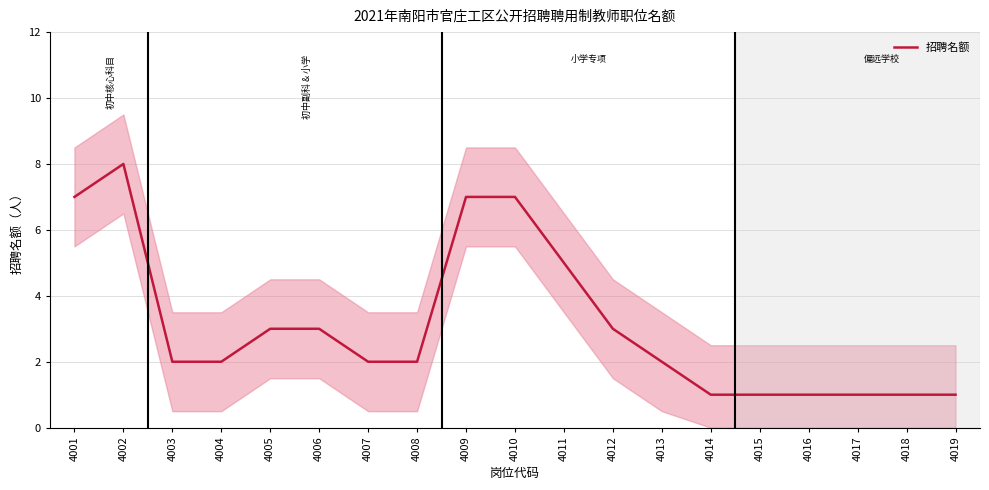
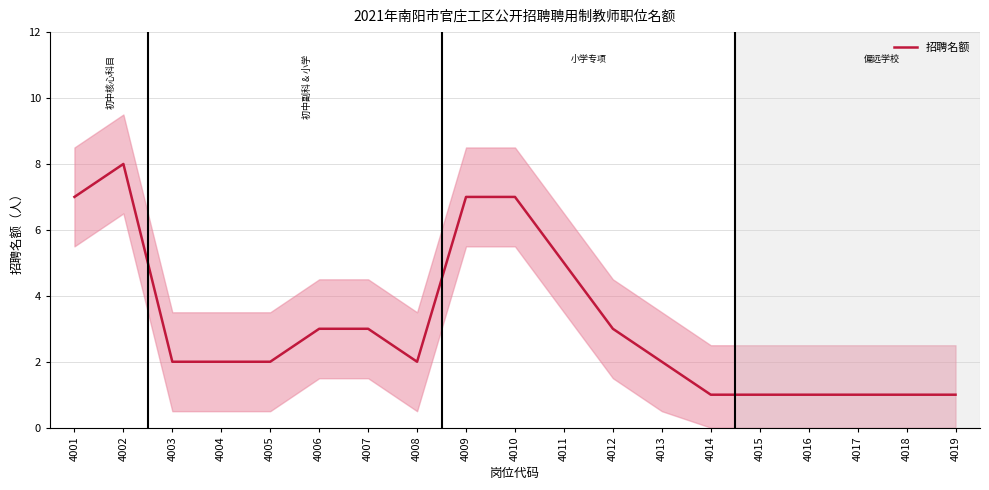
  {
    "招聘名额": {
      "4001": 7,
      "4002": 8,
      "4003": 2,
      "4004": 2,
-     "4005": 3,
+     "4005": 2,
      "4006": 3,
-     "4007": 2,
+     "4007": 3,
      "4008": 2,
      "4009": 7,
      "4010": 7,
      "4011": 5,
      "4012": 3,
      "4013": 2,
      "4014": 1,
      "4015": 1,
      "4016": 1,
      "4017": 1,
      "4018": 1,
      "4019": 1
    }
  }
